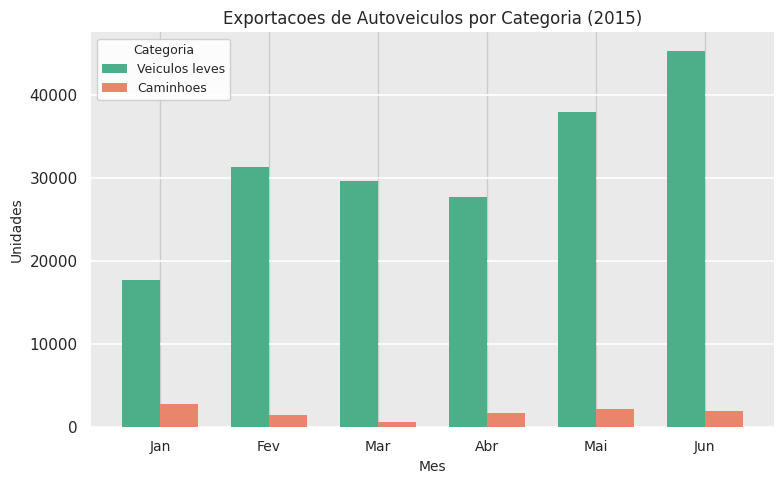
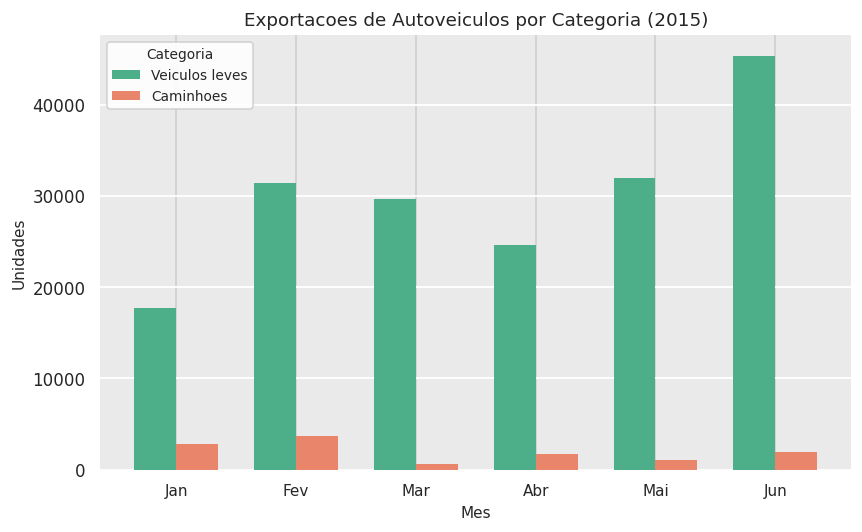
  {
    "Veiculos leves": {
      "Jan": 18000,
      "Fev": 31000,
      "Mar": 30000,
-     "Abr": 28000,
-     "Mai": 38000,
+     "Abr": 25000,
+     "Mai": 32000,
      "Jun": 45000
    },
    "Caminhoes": {
      "Jan": 3000,
-     "Fev": 1000,
+     "Fev": 4000,
      "Mar": 1000,
      "Abr": 2000,
-     "Mai": 2000,
+     "Mai": 1000,
      "Jun": 2000
    }
  }
